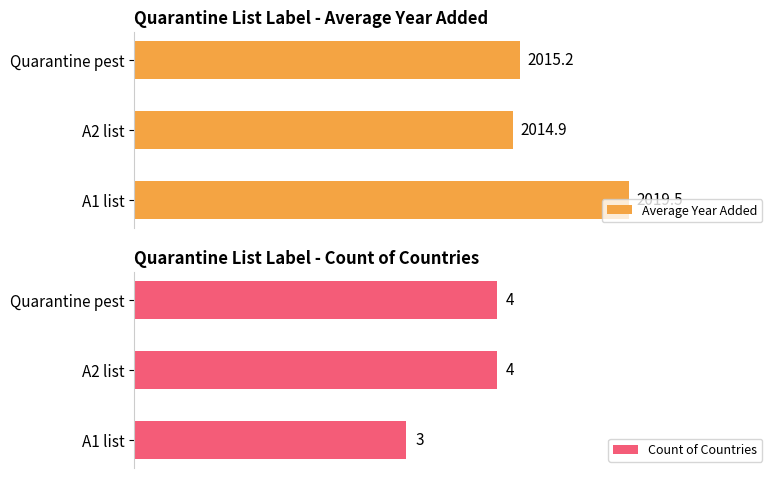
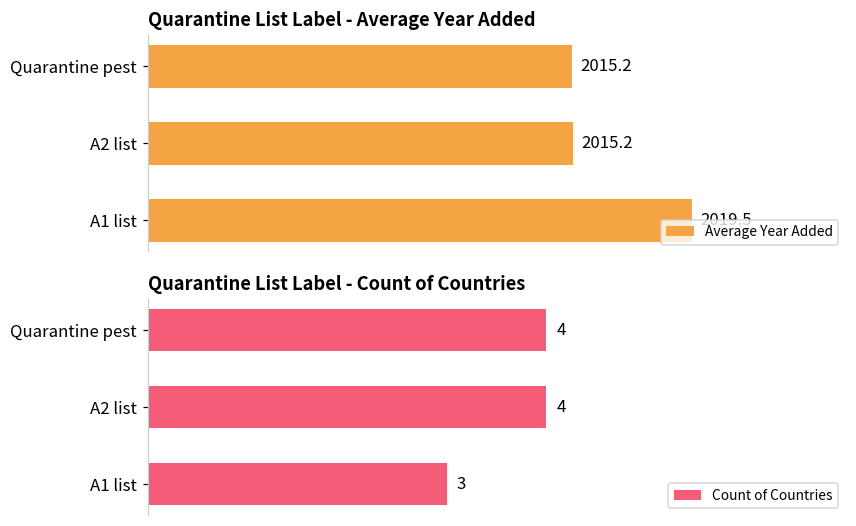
  {
    "Quarantine List Label - Average Year Added": {
      "Quarantine pest": 2015.2,
-     "A2 list": 2014.9
+     "A2 list": 2015.2
    },
    "Quarantine List Label - Count of Countries": {
      "Quarantine pest": 4,
      "A2 list": 4,
      "A1 list": 3
    }
  }
